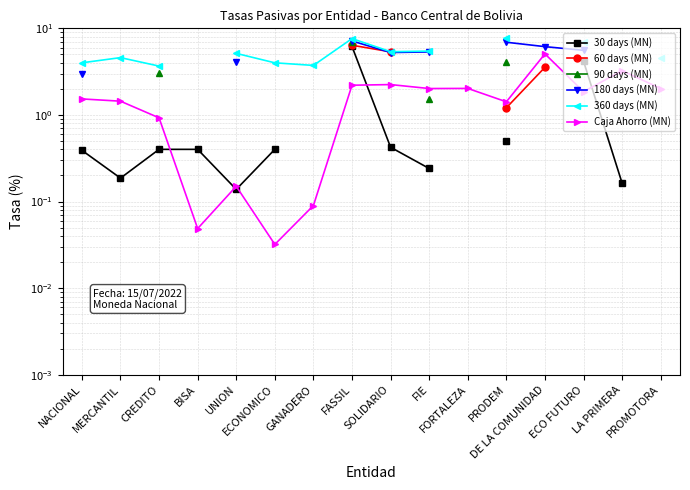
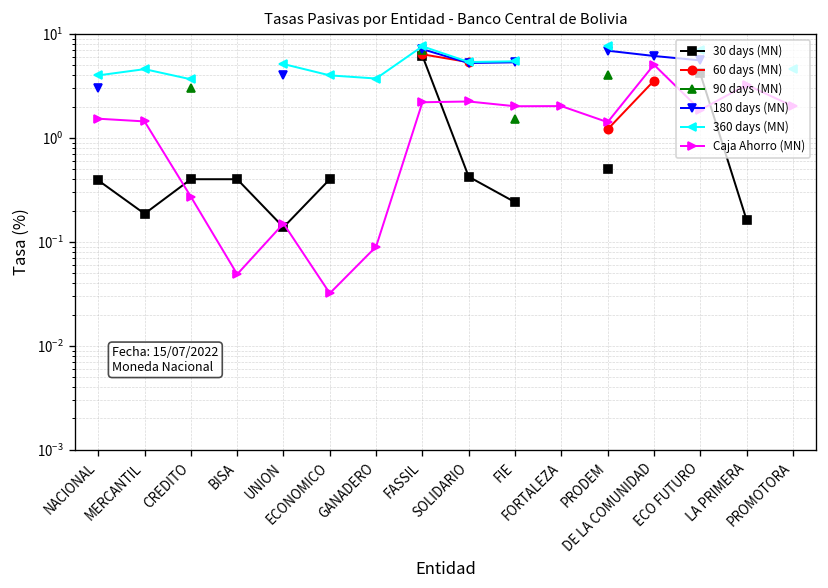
  {
    "30 days (MN)": {
      "NACIONAL": 0.4,
      "MERCANTIL": 0.19,
      "CREDITO": 0.4,
      "BISA": 0.4,
      "UNION": 0.14,
      "ECONOMICO": 0.4,
      "SOLIDARIO": 0.4,
      "FIE": 0.24,
      "PRODEM": 0.5,
      "LA PRIMERA": 0.16
    },
    "60 days (MN)": {
      "PRODEM": 1.2,
      "DE LA COMUNIDAD": 3.5
    },
    "90 days (MN)": {
      "CREDITO": 3.0,
      "FIE": 1.5,
      "PRODEM": 4
    },
    "180 days (MN)": {
      "NACIONAL": 3.0,
      "UNION": 4,
      "PRODEM": 7,
      "DE LA COMUNIDAD": 6
    },
    "360 days (MN)": {
      "NACIONAL": 4,
      "MERCANTIL": 5,
      "CREDITO": 3.7,
      "UNION": 5,
      "ECONOMICO": 4,
      "GANADERO": 3.7,
      "PRODEM": 8
    },
    "Caja Ahorro (MN)": {
      "NACIONAL": 1.5,
      "MERCANTIL": 1.4,
-     "CREDITO": 0.9,
+     "CREDITO": 0.27,
      "BISA": 0.05,
      "UNION": 0.15,
      "ECONOMICO": 0.03,
      "GANADERO": 0.09,
      "FASSIL": 2.2,
      "SOLIDARIO": 2.2,
      "FIE": 2.0,
      "FORTALEZA": 2.0,
      "PRODEM": 1.4,
      "DE LA COMUNIDAD": 5
    }
  }
